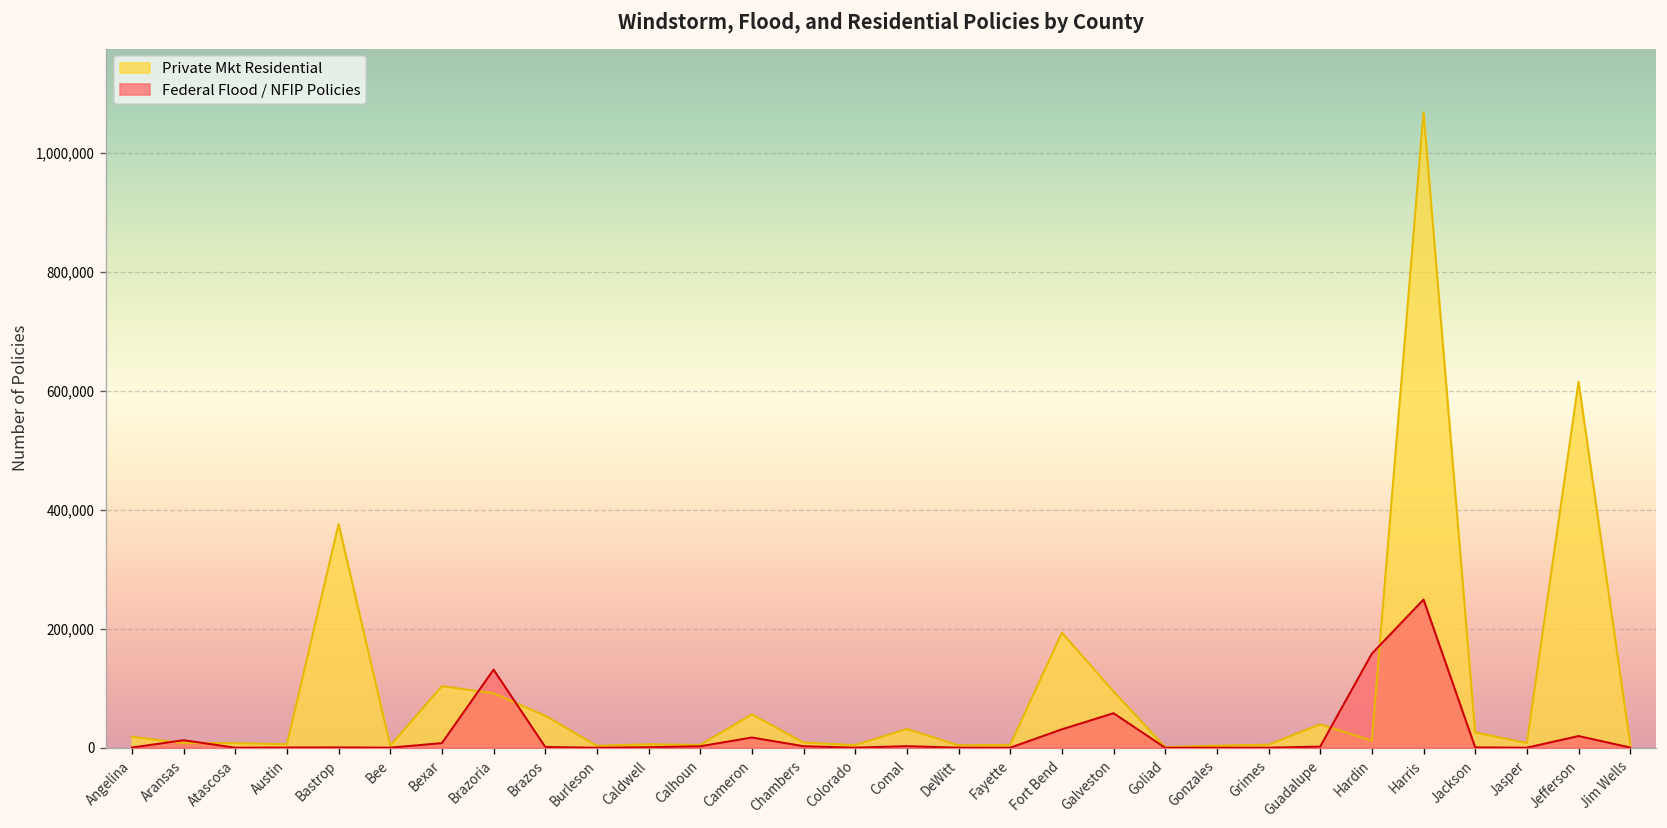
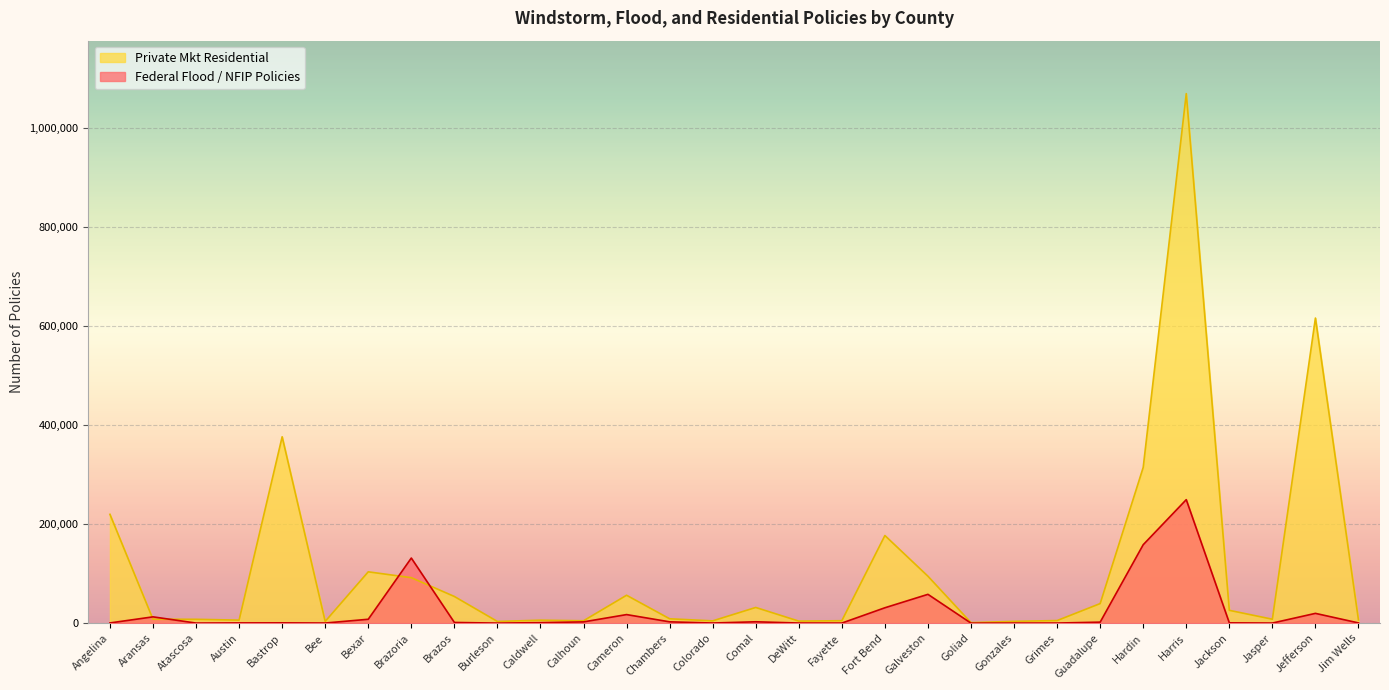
  {
    "Private Mkt Residential": {
-     "Angelina": "20,000",
+     "Angelina": "220,000",
      "Atascosa": "10,000",
      "Austin": "10,000",
      "Bastrop": "380,000",
      "Bexar": "100,000",
      "Brazoria": "90,000",
      "Brazos": "50,000",
      "Cameron": "60,000",
      "Chambers": "10,000",
      "Comal": "30,000",
-     "Fort Bend": "190,000",
+     "Fort Bend": "180,000",
      "Galveston": "90,000",
      "Guadalupe": "40,000",
-     "Hardin": "10,000",
+     "Hardin": "310,000",
      "Harris": "1,070,000",
      "Jackson": "30,000",
      "Jasper": "10,000",
      "Jefferson": "620,000",
      "Jim Wells": "10,000"
    },
    "Federal Flood / NFIP Policies": {
      "Angelina": "0",
      "Atascosa": "0",
      "Austin": "0",
      "Bastrop": "0",
      "Bexar": "10,000",
      "Brazoria": "130,000",
      "Brazos": "0",
      "Cameron": "20,000",
      "Chambers": "0",
      "Comal": "0",
      "Fort Bend": "30,000",
      "Galveston": "60,000",
      "Guadalupe": "0",
      "Hardin": "160,000",
      "Harris": "250,000",
      "Jackson": "0",
      "Jasper": "0",
      "Jefferson": "20,000",
      "Jim Wells": "0"
    }
  }
